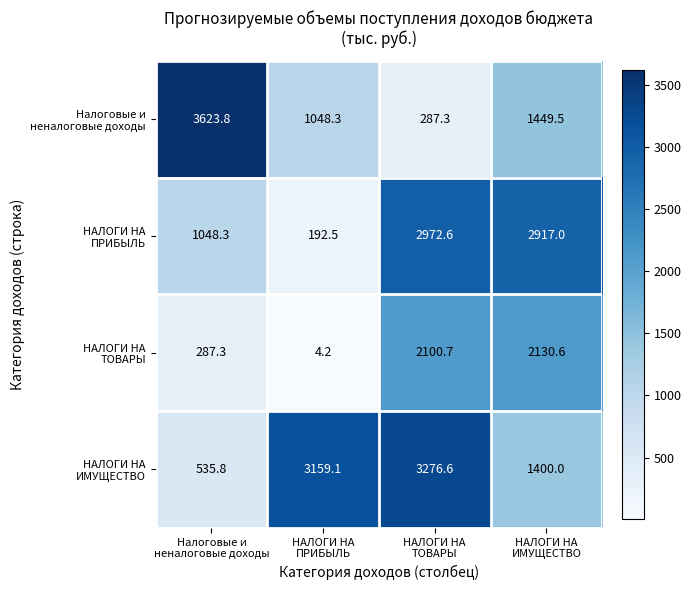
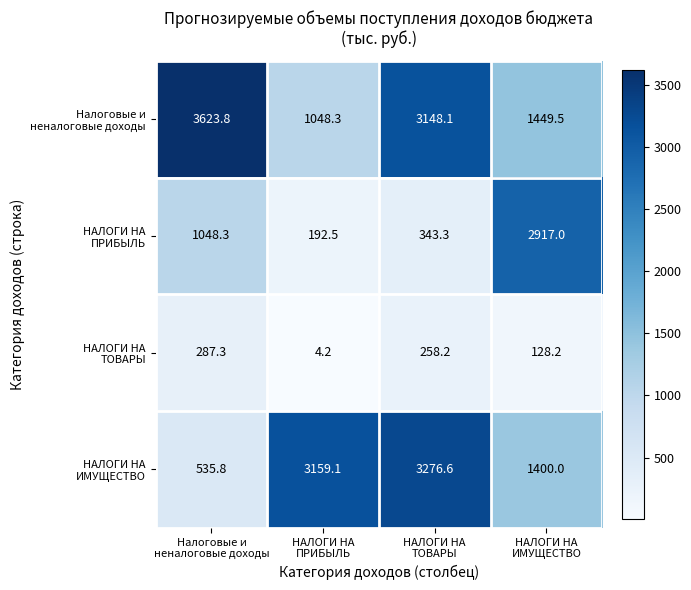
  {
    "Налоговые и неналоговые доходы": {
      "Налоговые и неналоговые доходы": 3623.8,
      "НАЛОГИ НА ПРИБЫЛЬ": 1048.3,
-     "НАЛОГИ НА ТОВАРЫ": 287.3,
+     "НАЛОГИ НА ТОВАРЫ": 3148.1,
      "НАЛОГИ НА ИМУЩЕСТВО": 1449.5
    },
    "НАЛОГИ НА ПРИБЫЛЬ": {
      "Налоговые и неналоговые доходы": 1048.3,
      "НАЛОГИ НА ПРИБЫЛЬ": 192.5,
-     "НАЛОГИ НА ТОВАРЫ": 2972.6,
+     "НАЛОГИ НА ТОВАРЫ": 343.3,
      "НАЛОГИ НА ИМУЩЕСТВО": 2917.0
    },
    "НАЛОГИ НА ТОВАРЫ": {
      "Налоговые и неналоговые доходы": 287.3,
      "НАЛОГИ НА ПРИБЫЛЬ": 4.2,
-     "НАЛОГИ НА ТОВАРЫ": 2100.7,
-     "НАЛОГИ НА ИМУЩЕСТВО": 2130.6
+     "НАЛОГИ НА ТОВАРЫ": 258.2,
+     "НАЛОГИ НА ИМУЩЕСТВО": 128.2
    },
    "НАЛОГИ НА ИМУЩЕСТВО": {
      "Налоговые и неналоговые доходы": 535.8,
      "НАЛОГИ НА ПРИБЫЛЬ": 3159.1,
      "НАЛОГИ НА ТОВАРЫ": 3276.6,
      "НАЛОГИ НА ИМУЩЕСТВО": 1400.0
    }
  }
